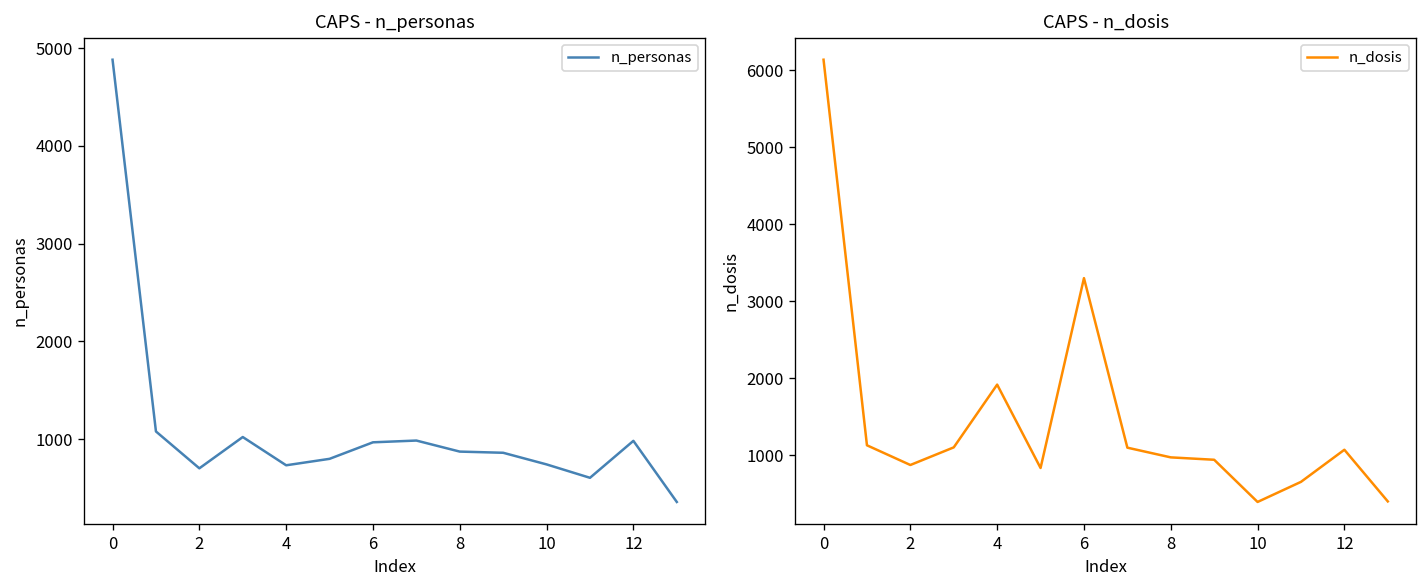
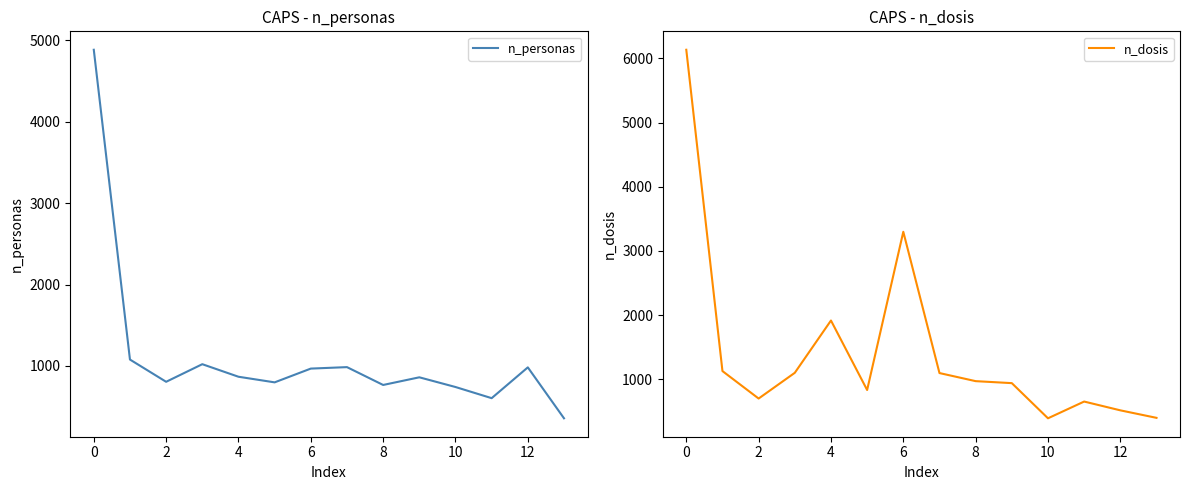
  {
    "CAPS - n_personas": {
      "0": 4900,
-     "2": 700,
-     "4": 700,
+     "2": 800,
+     "4": 900,
      "6": 1000,
-     "8": 900,
+     "8": 800,
      "10": 700,
      "12": 1000
    },
    "CAPS - n_dosis": {
      "0": 6100,
-     "2": 900,
+     "2": 700,
      "4": 1900,
      "6": 3300,
      "8": 1000,
      "10": 400,
-     "12": 1100
+     "12": 500
    }
  }
